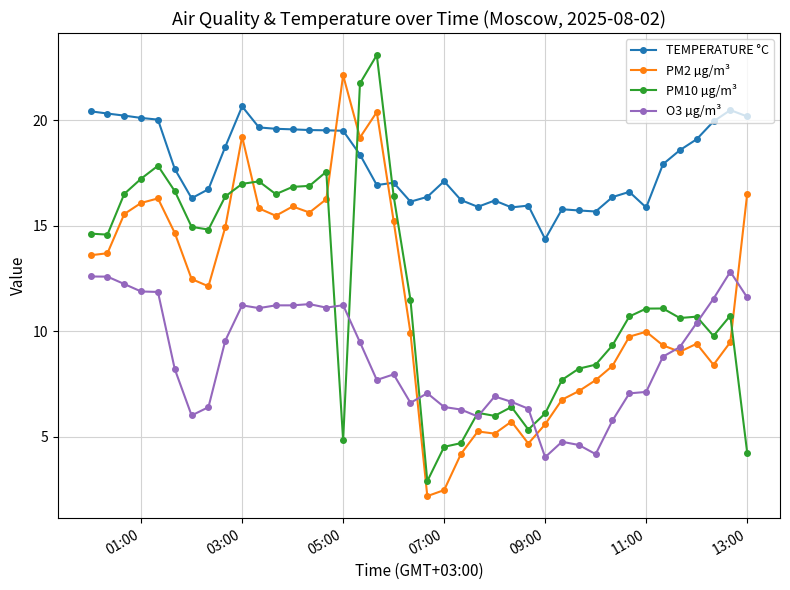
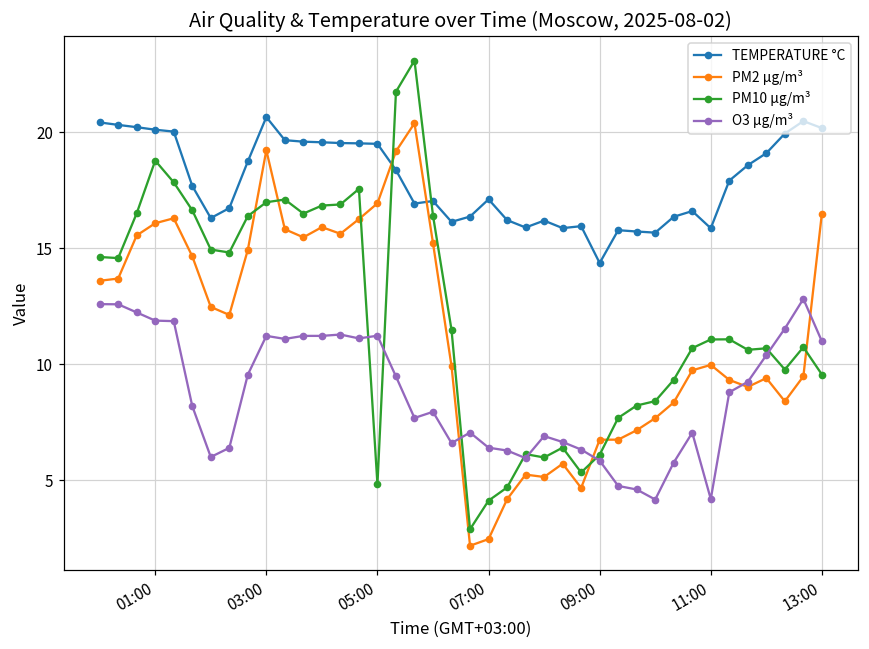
  {
    "TEMPERATURE °C": {
      "01:00": 20.1,
      "03:00": 20.6,
      "05:00": 19.5,
      "07:00": 17.1,
      "09:00": 14.4,
      "11:00": 15.9
    },
    "PM2 µg/m³": {
      "01:00": 16.1,
      "03:00": 19.2,
-     "05:00": 22.1,
+     "05:00": 16.9,
      "07:00": 2.5,
-     "09:00": 5.6,
+     "09:00": 6.8,
      "11:00": 10.0,
      "13:00": 16.5
    },
    "PM10 µg/m³": {
-     "01:00": 17.2,
+     "01:00": 18.8,
      "03:00": 17.0,
      "05:00": 4.8,
-     "07:00": 4.5,
+     "07:00": 4.1,
      "09:00": 6.1,
      "11:00": 11.1,
-     "13:00": 4.3
+     "13:00": 9.6
    },
    "O3 µg/m³": {
      "01:00": 11.9,
      "03:00": 11.2,
      "05:00": 11.2,
      "07:00": 6.4,
-     "09:00": 4.0,
-     "11:00": 7.1,
-     "13:00": 11.6
+     "09:00": 5.9,
+     "11:00": 4.2,
+     "13:00": 11.0
    }
  }
